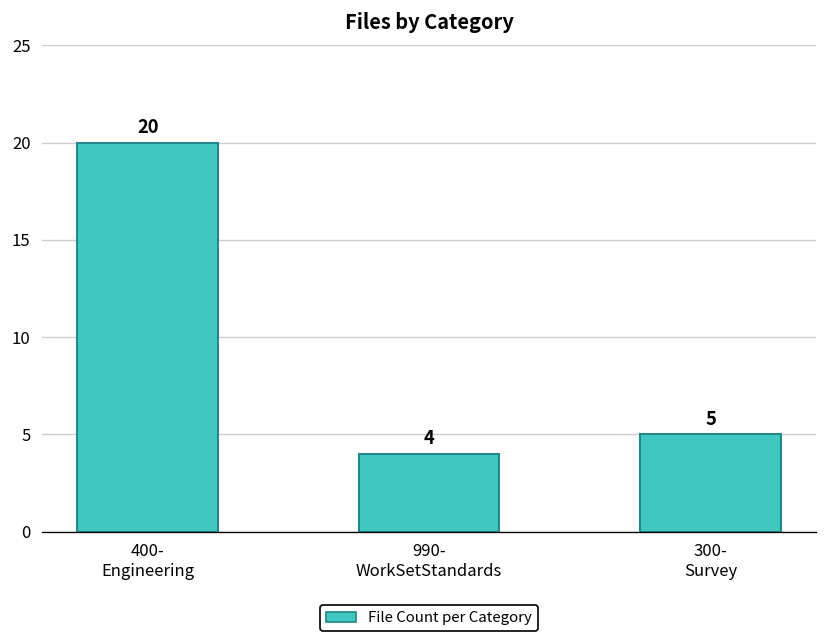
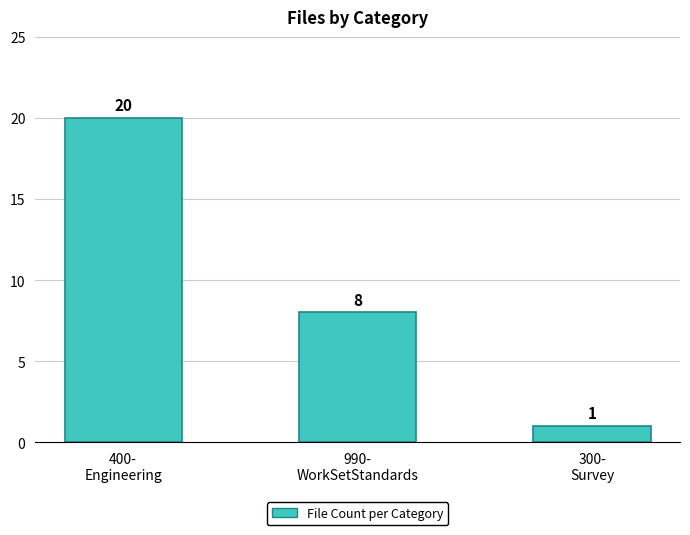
  {
    "400- Engineering": 20,
-   "990- WorkSetStandards": 4,
-   "300- Survey": 5
+   "990- WorkSetStandards": 8,
+   "300- Survey": 1
  }
